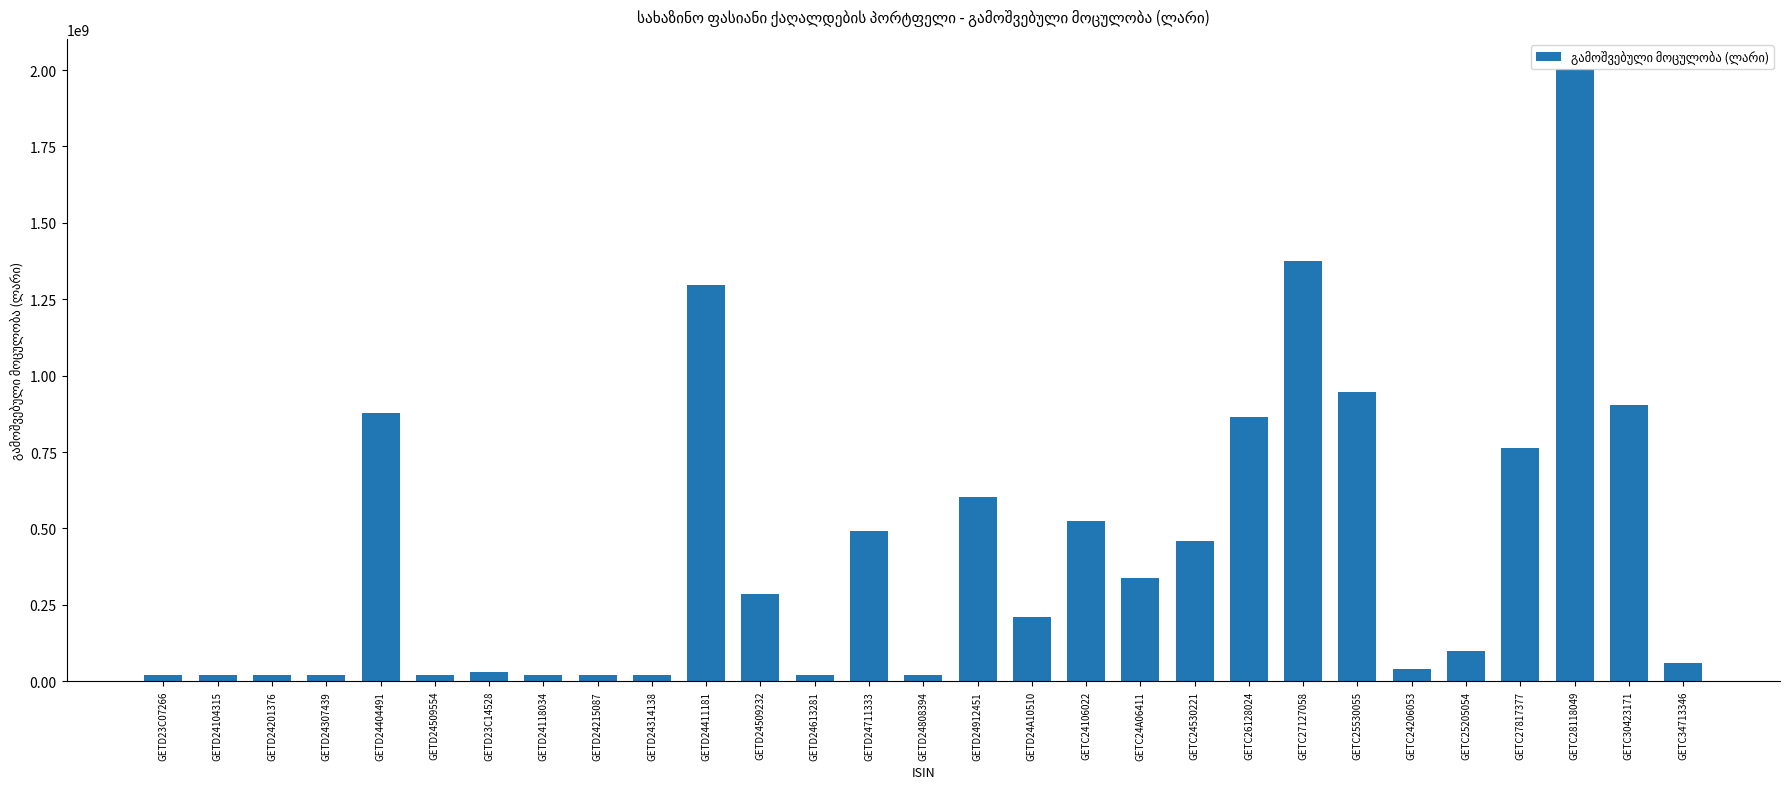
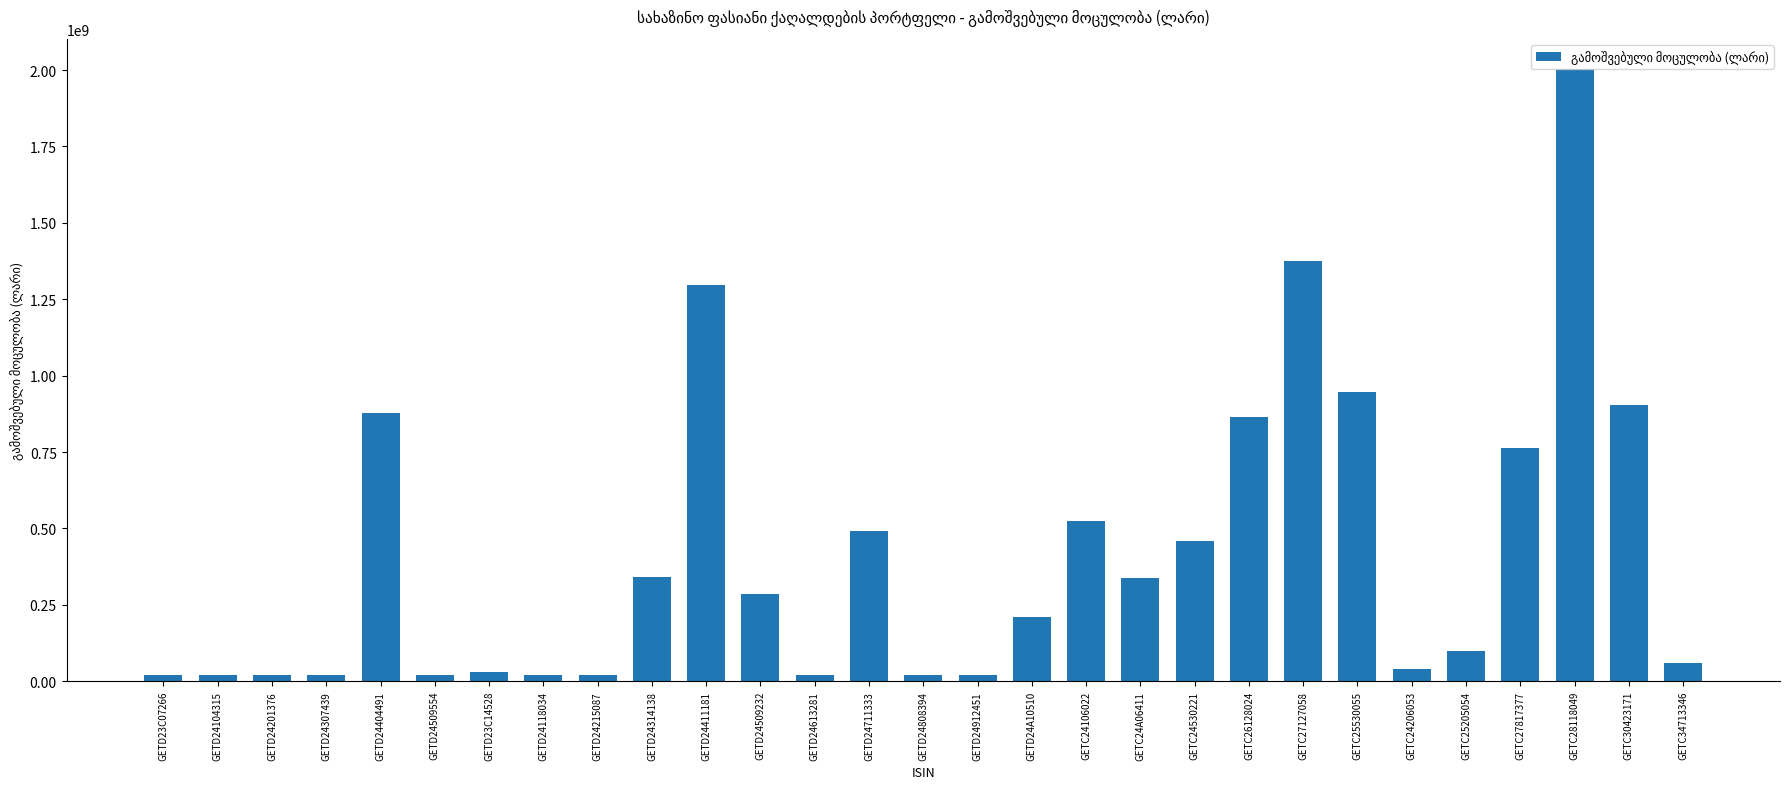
  {
    "GETD23C07266": 20000000,
    "GETD24104315": 20000000,
    "GETD24201376": 20000000,
    "GETD24307439": 20000000,
    "GETD24404491": 880000000,
    "GETD24509554": 20000000,
    "GETD23C14528": 30000000,
    "GETD24118034": 20000000,
    "GETD24215087": 20000000,
-   "GETD24314138": 20000000,
+   "GETD24314138": 340000000,
    "GETD24411181": 1300000000,
    "GETD24509232": 280000000,
    "GETD24613281": 20000000,
    "GETD24711333": 490000000,
    "GETD24808394": 20000000,
-   "GETD24912451": 600000000,
+   "GETD24912451": 20000000,
    "GETD24A10510": 210000000,
    "GETC24106022": 530000000,
    "GETC24A06411": 340000000,
    "GETC24530221": 460000000,
    "GETC26128024": 860000000,
    "GETC27127058": 1370000000,
    "GETC25530055": 950000000,
    "GETC24206053": 40000000,
    "GETC25205054": 100000000,
    "GETC27817377": 760000000,
    "GETC28118049": 2000000000,
    "GETC30423171": 900000000,
    "GETC34713346": 60000000
  }
